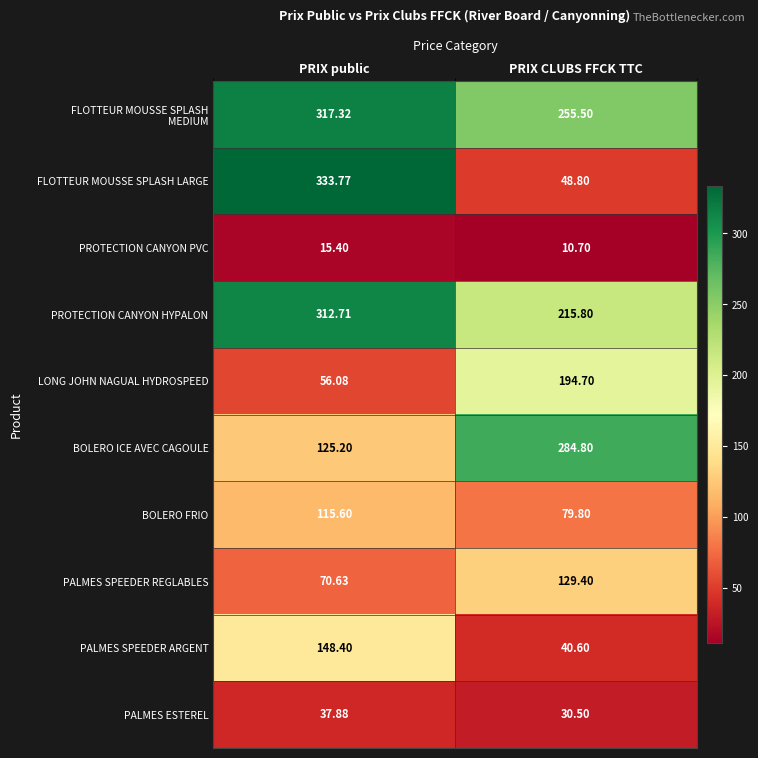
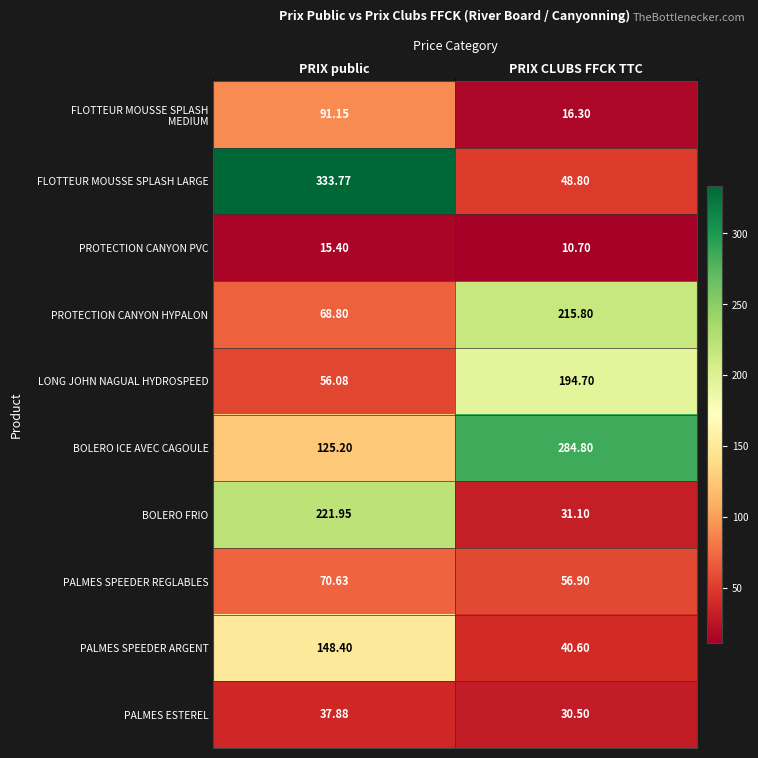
  {
    "FLOTTEUR MOUSSE SPLASH MEDIUM": {
-     "PRIX public": 317.32,
-     "PRIX CLUBS FFCK TTC": 255.50
+     "PRIX public": 91.15,
+     "PRIX CLUBS FFCK TTC": 16.30
    },
    "FLOTTEUR MOUSSE SPLASH LARGE": {
      "PRIX public": 333.77,
      "PRIX CLUBS FFCK TTC": 48.80
    },
    "PROTECTION CANYON PVC": {
      "PRIX public": 15.40,
      "PRIX CLUBS FFCK TTC": 10.70
    },
    "PROTECTION CANYON HYPALON": {
-     "PRIX public": 312.71,
+     "PRIX public": 68.80,
      "PRIX CLUBS FFCK TTC": 215.80
    },
    "LONG JOHN NAGUAL HYDROSPEED": {
      "PRIX public": 56.08,
      "PRIX CLUBS FFCK TTC": 194.70
    },
    "BOLERO ICE AVEC CAGOULE": {
      "PRIX public": 125.20,
      "PRIX CLUBS FFCK TTC": 284.80
    },
    "BOLERO FRIO": {
-     "PRIX public": 115.60,
-     "PRIX CLUBS FFCK TTC": 79.80
+     "PRIX public": 221.95,
+     "PRIX CLUBS FFCK TTC": 31.10
    },
    "PALMES SPEEDER REGLABLES": {
      "PRIX public": 70.63,
-     "PRIX CLUBS FFCK TTC": 129.40
+     "PRIX CLUBS FFCK TTC": 56.90
    },
    "PALMES SPEEDER ARGENT": {
      "PRIX public": 148.40,
      "PRIX CLUBS FFCK TTC": 40.60
    },
    "PALMES ESTEREL": {
      "PRIX public": 37.88,
      "PRIX CLUBS FFCK TTC": 30.50
    }
  }
